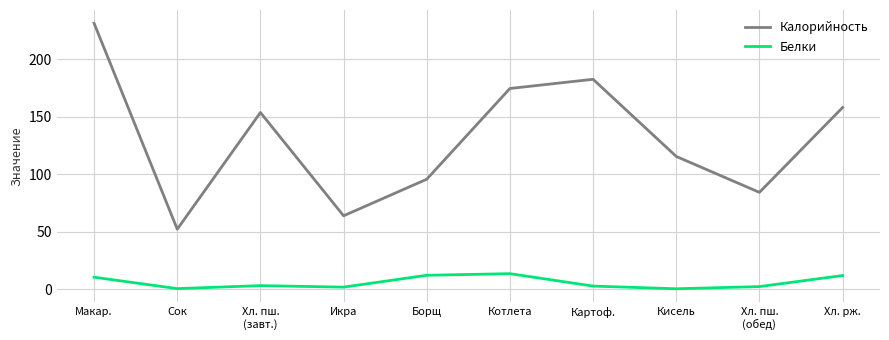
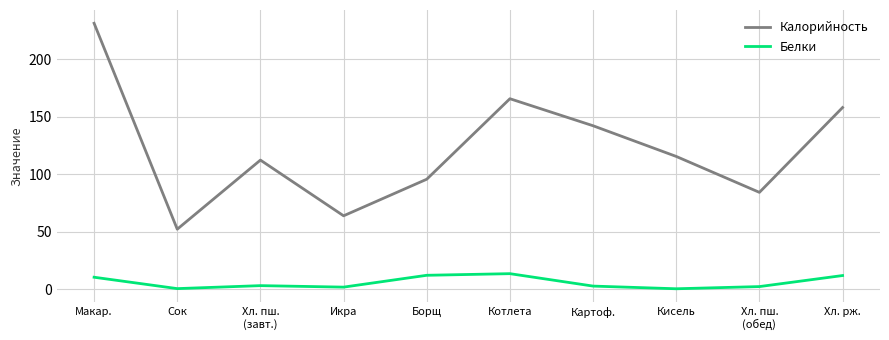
  {
    "Калорийность": {
      "Макар.": 231,
      "Сок": 52,
-     "Хл. пш. (завт.)": 154,
+     "Хл. пш. (завт.)": 112,
      "Икра": 64,
      "Борщ": 96,
-     "Котлета": 175,
-     "Картоф.": 183,
+     "Котлета": 166,
+     "Картоф.": 142,
      "Кисель": 116,
      "Хл. пш. (обед)": 84,
      "Хл. рж.": 158
    },
    "Белки": {
      "Макар.": 11,
      "Сок": 1,
      "Хл. пш. (завт.)": 3,
      "Икра": 2,
      "Борщ": 12,
      "Котлета": 14,
      "Картоф.": 3,
      "Кисель": 1,
      "Хл. пш. (обед)": 2,
      "Хл. рж.": 12
    }
  }
